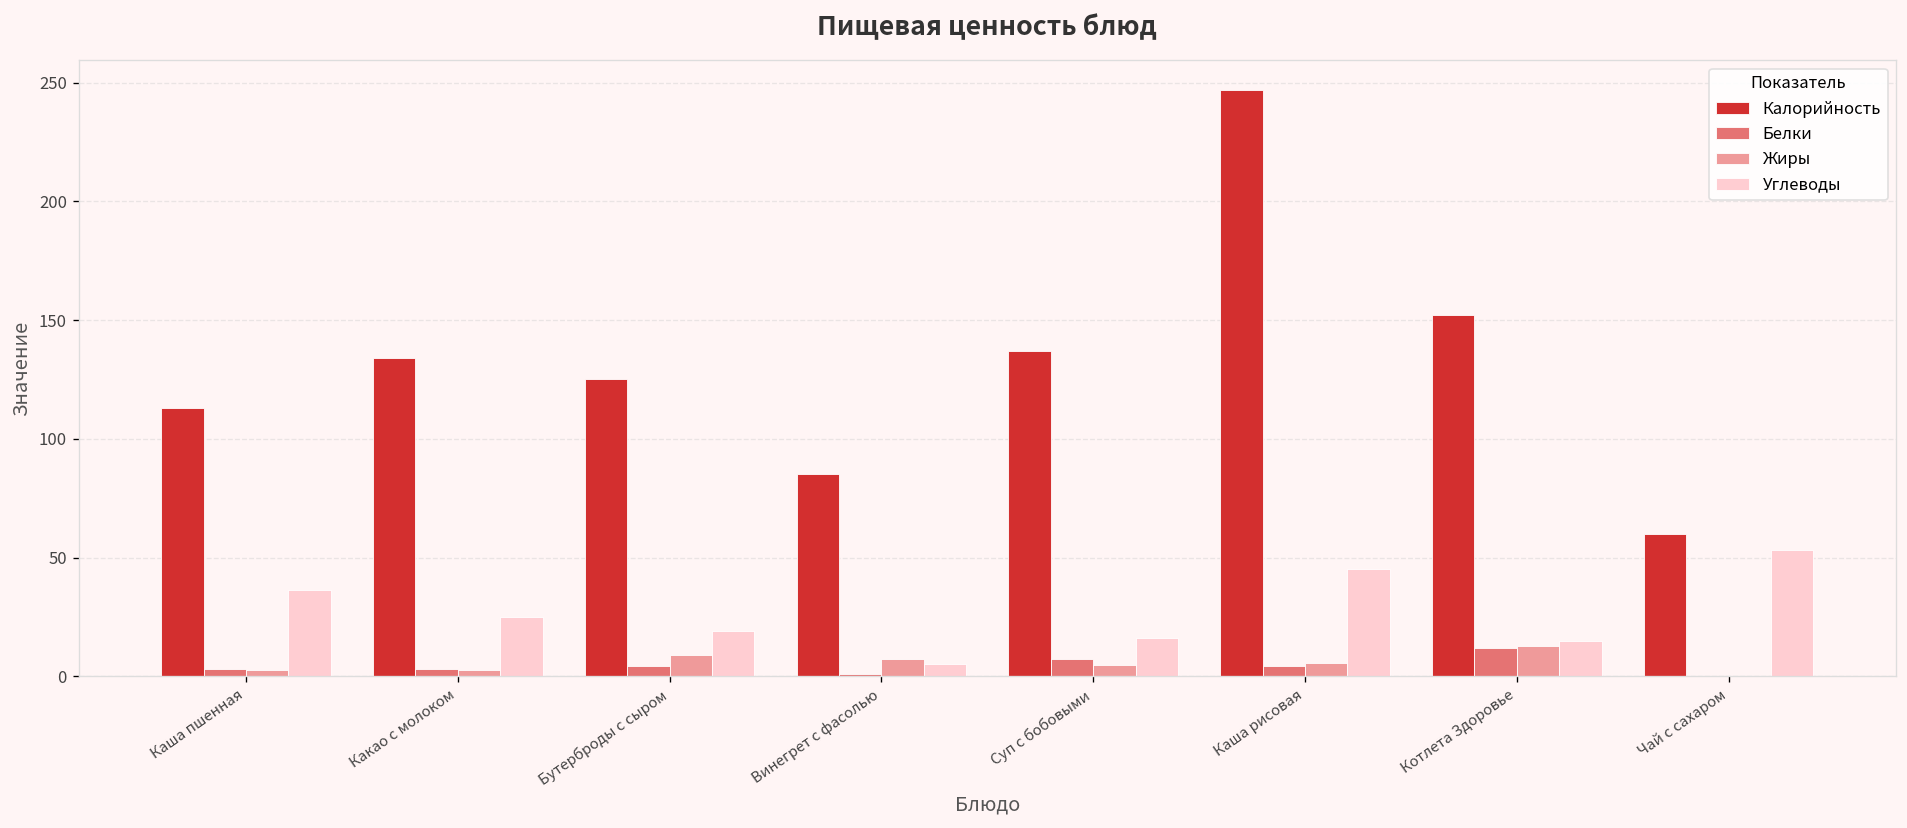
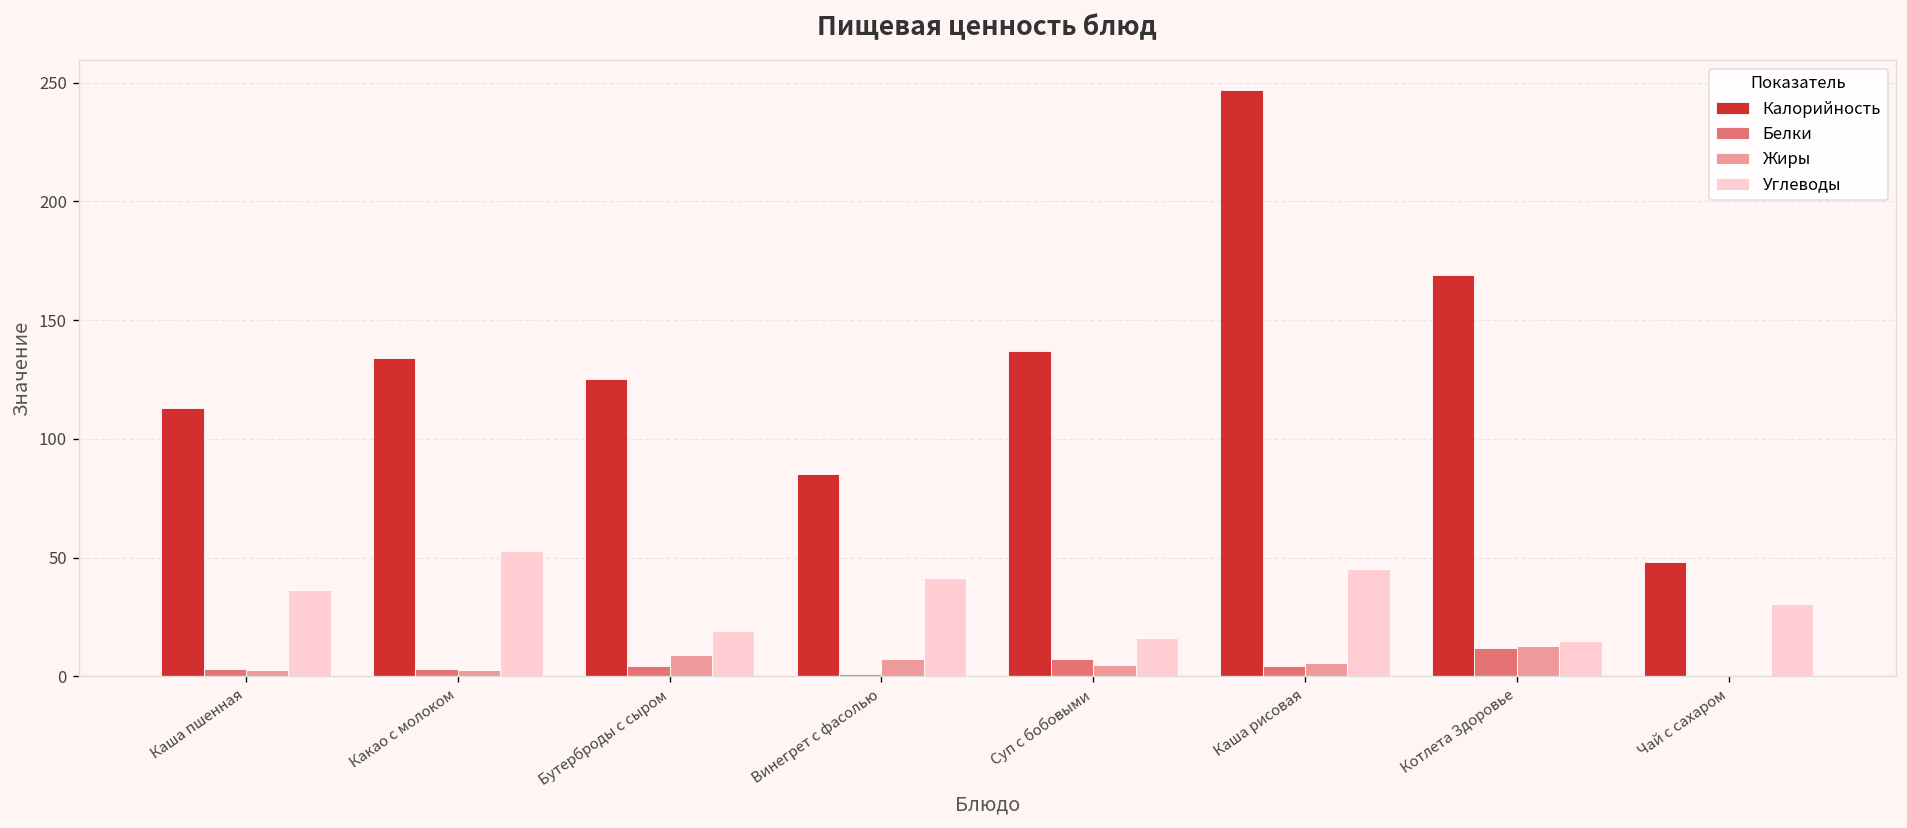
  {
    "Калорийность": {
      "Каша пшенная": 113,
      "Какао с молоком": 134,
      "Бутерброды с сыром": 125,
      "Винегрет с фасолью": 85,
      "Суп с бобовыми": 137,
      "Каша рисовая": 247,
-     "Котлета Здоровье": 152,
-     "Чай с сахаром": 60
+     "Котлета Здоровье": 169,
+     "Чай с сахаром": 48
    },
    "Углеводы": {
      "Каша пшенная": 36,
-     "Какао с молоком": 25,
+     "Какао с молоком": 53,
      "Бутерброды с сыром": 19,
-     "Винегрет с фасолью": 5,
+     "Винегрет с фасолью": 41,
      "Суп с бобовыми": 16,
      "Каша рисовая": 45,
      "Котлета Здоровье": 15,
-     "Чай с сахаром": 53
+     "Чай с сахаром": 31
    }
  }
